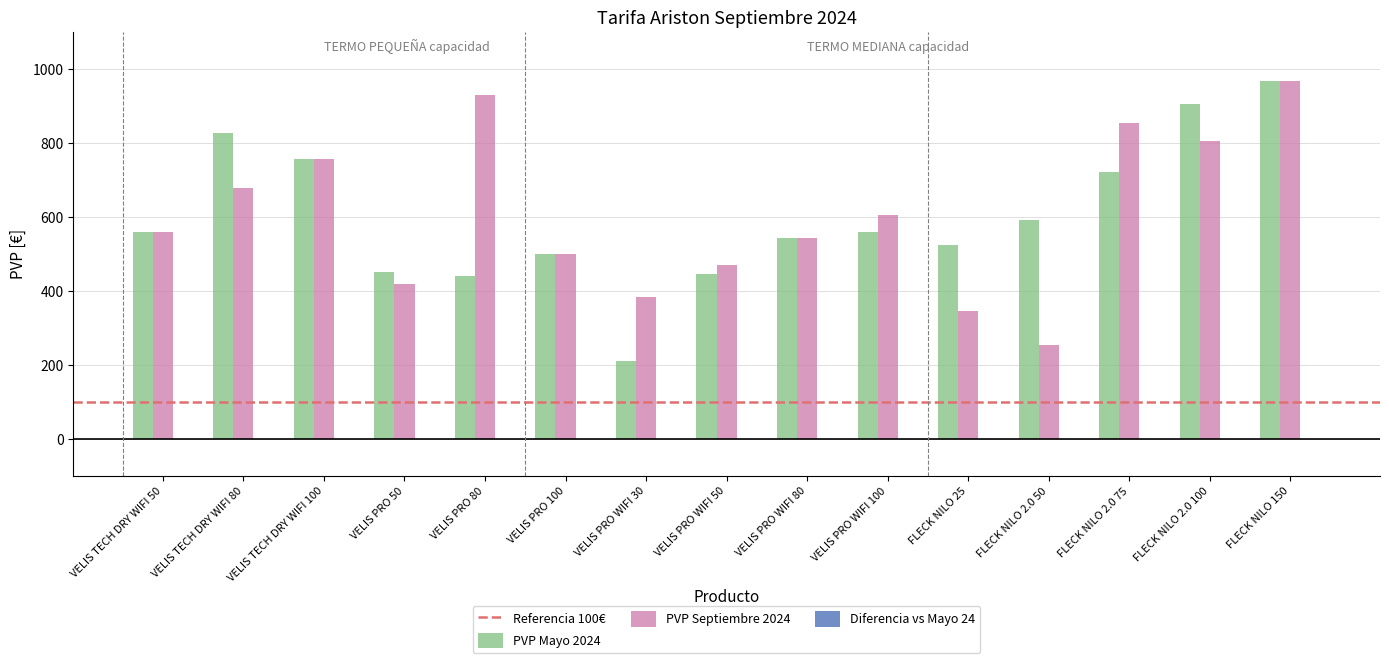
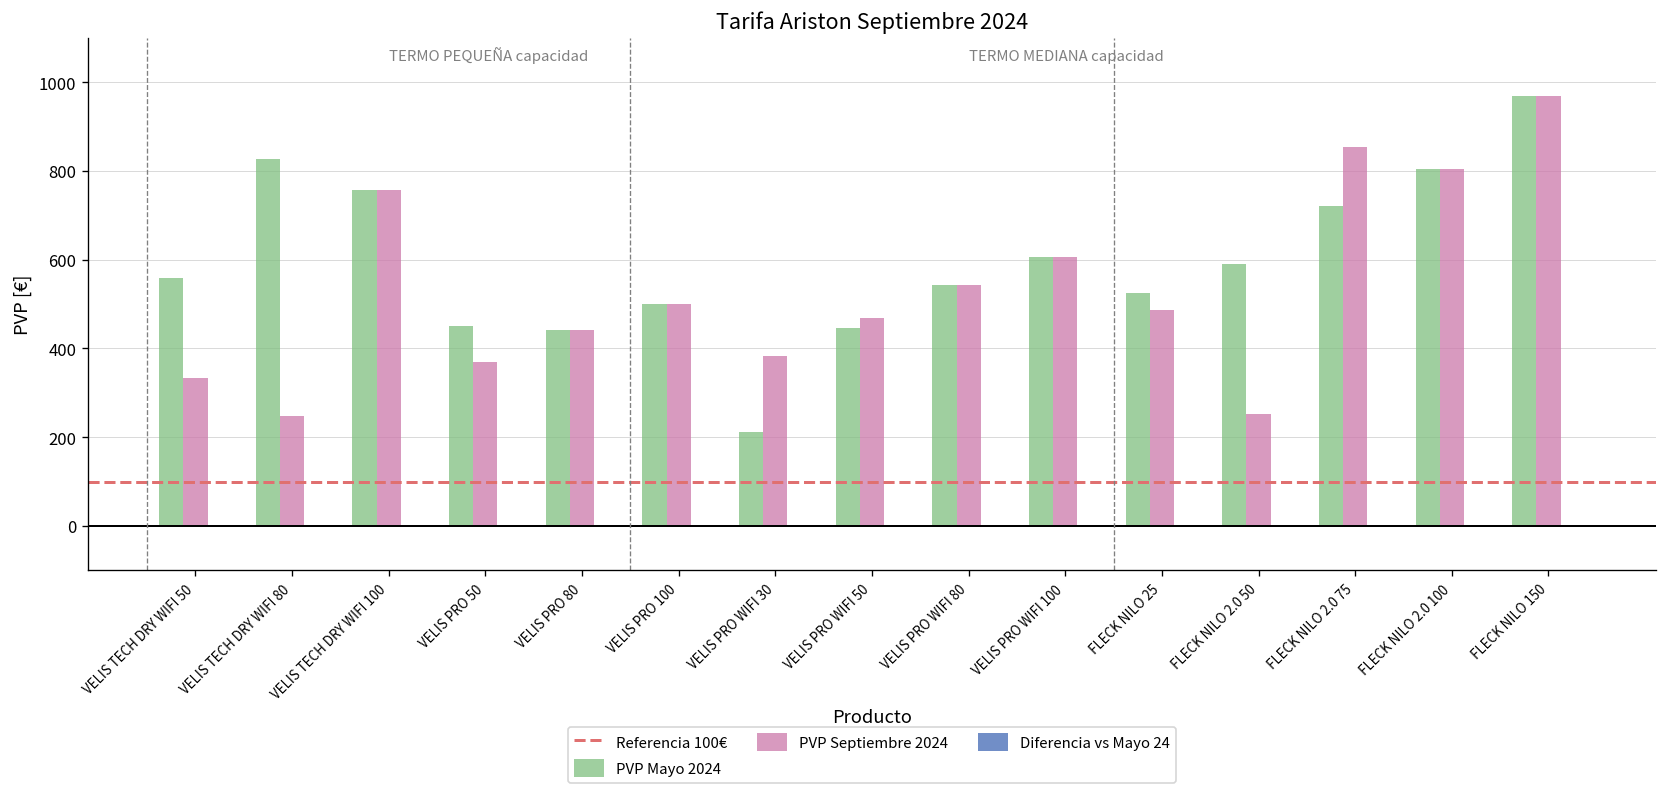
  {
    "PVP Mayo 2024": {
      "VELIS TECH DRY WIFI 50": 560,
      "VELIS TECH DRY WIFI 80": 830,
      "VELIS TECH DRY WIFI 100": 760,
      "VELIS PRO 50": 450,
      "VELIS PRO 80": 440,
      "VELIS PRO 100": 500,
      "VELIS PRO WIFI 30": 210,
      "VELIS PRO WIFI 50": 450,
      "VELIS PRO WIFI 80": 540,
-     "VELIS PRO WIFI 100": 560,
+     "VELIS PRO WIFI 100": 610,
      "FLECK NILO 25": 530,
      "FLECK NILO 2.0 50": 590,
      "FLECK NILO 2.0 75": 720,
-     "FLECK NILO 2.0 100": 900,
+     "FLECK NILO 2.0 100": 800,
      "FLECK NILO 150": 970
    },
    "PVP Septiembre 2024": {
-     "VELIS TECH DRY WIFI 50": 560,
-     "VELIS TECH DRY WIFI 80": 680,
+     "VELIS TECH DRY WIFI 50": 330,
+     "VELIS TECH DRY WIFI 80": 250,
      "VELIS TECH DRY WIFI 100": 760,
-     "VELIS PRO 50": 420,
-     "VELIS PRO 80": 930,
+     "VELIS PRO 50": 370,
+     "VELIS PRO 80": 440,
      "VELIS PRO 100": 500,
      "VELIS PRO WIFI 30": 380,
      "VELIS PRO WIFI 50": 470,
      "VELIS PRO WIFI 80": 540,
      "VELIS PRO WIFI 100": 610,
-     "FLECK NILO 25": 350,
+     "FLECK NILO 25": 490,
      "FLECK NILO 2.0 50": 250,
      "FLECK NILO 2.0 75": 860,
      "FLECK NILO 2.0 100": 800,
      "FLECK NILO 150": 970
    },
    "Diferencia vs Mayo 24": {
      "VELIS TECH DRY WIFI 50": 0,
      "VELIS TECH DRY WIFI 80": 0,
      "VELIS TECH DRY WIFI 100": 0,
      "VELIS PRO 50": 0,
      "VELIS PRO 80": 0,
      "VELIS PRO 100": 0,
      "VELIS PRO WIFI 30": 0,
      "VELIS PRO WIFI 50": 0,
      "VELIS PRO WIFI 80": 0,
      "VELIS PRO WIFI 100": 0,
      "FLECK NILO 25": 0,
      "FLECK NILO 2.0 50": 0,
      "FLECK NILO 2.0 75": 0,
      "FLECK NILO 2.0 100": 0,
      "FLECK NILO 150": 0
    }
  }
